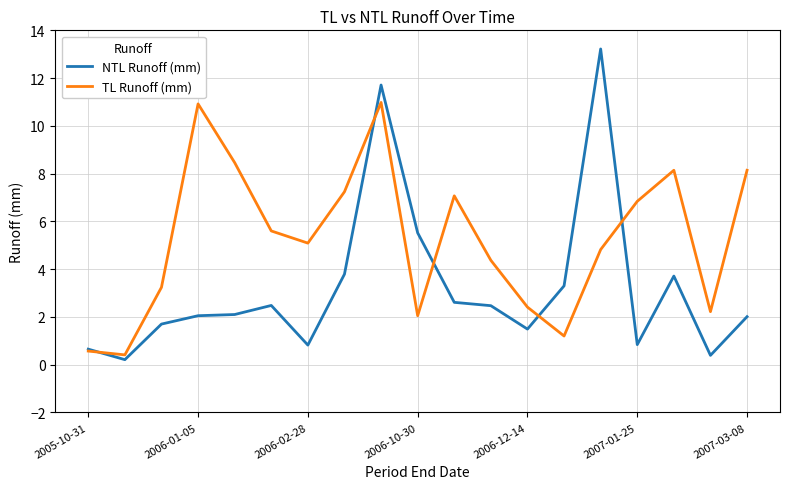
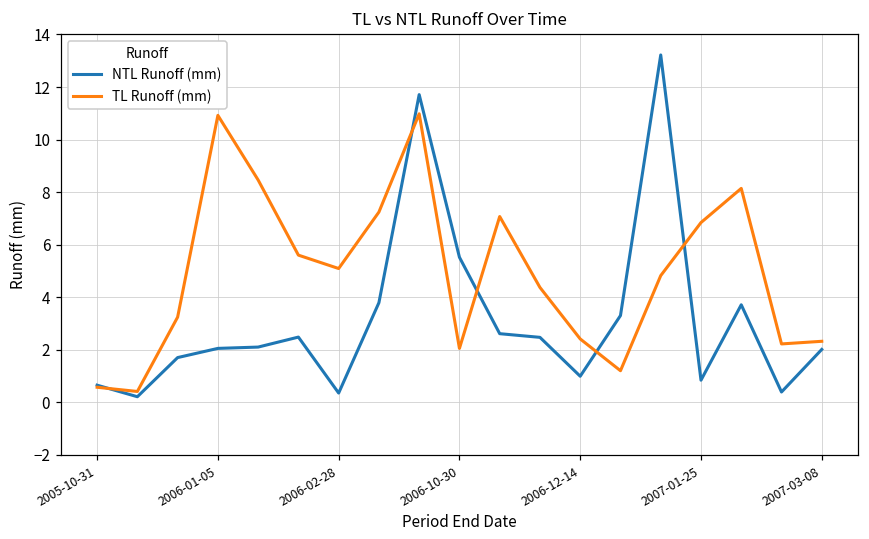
  {
    "NTL Runoff (mm)": {
      "2006-01-05": 2.1,
-     "2006-02-28": 0.8,
+     "2006-02-28": 0.4,
      "2006-10-30": 5.5,
-     "2006-12-14": 1.5,
+     "2006-12-14": 1.0,
      "2007-01-25": 0.8,
      "2007-03-08": 2.0
    },
    "TL Runoff (mm)": {
      "2006-01-05": 10.9,
      "2006-02-28": 5.1,
      "2006-10-30": 2.1,
      "2006-12-14": 2.4,
      "2007-01-25": 6.8,
-     "2007-03-08": 8.1
+     "2007-03-08": 2.3
    }
  }
